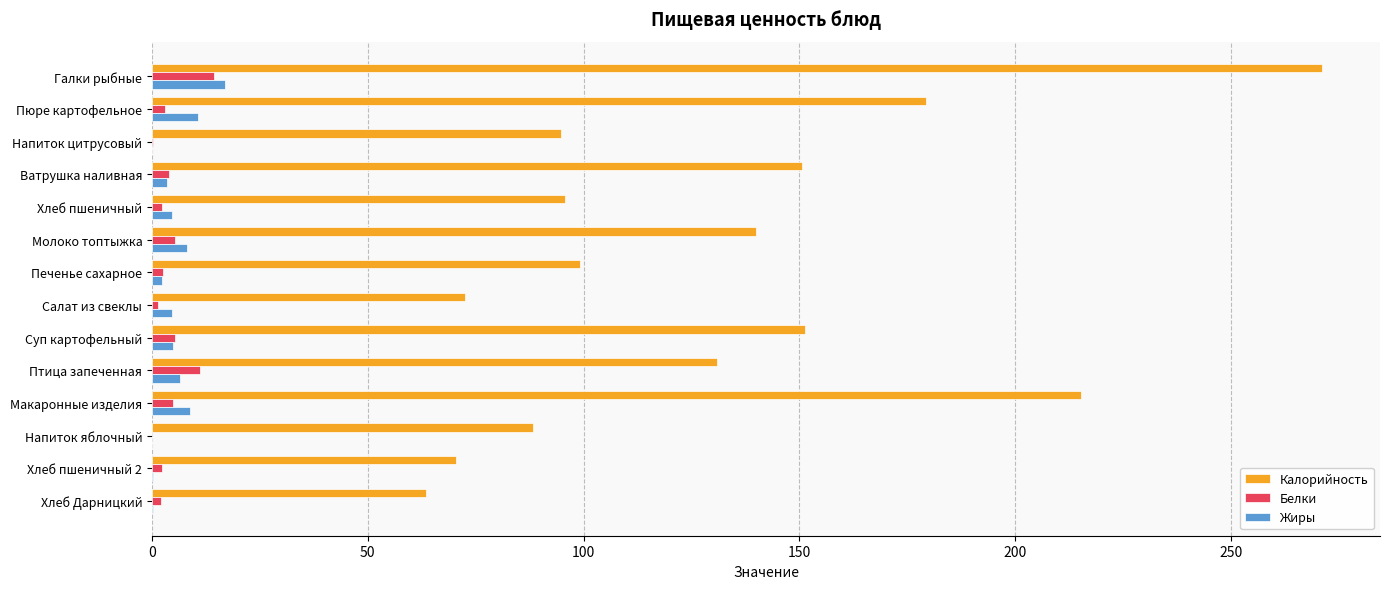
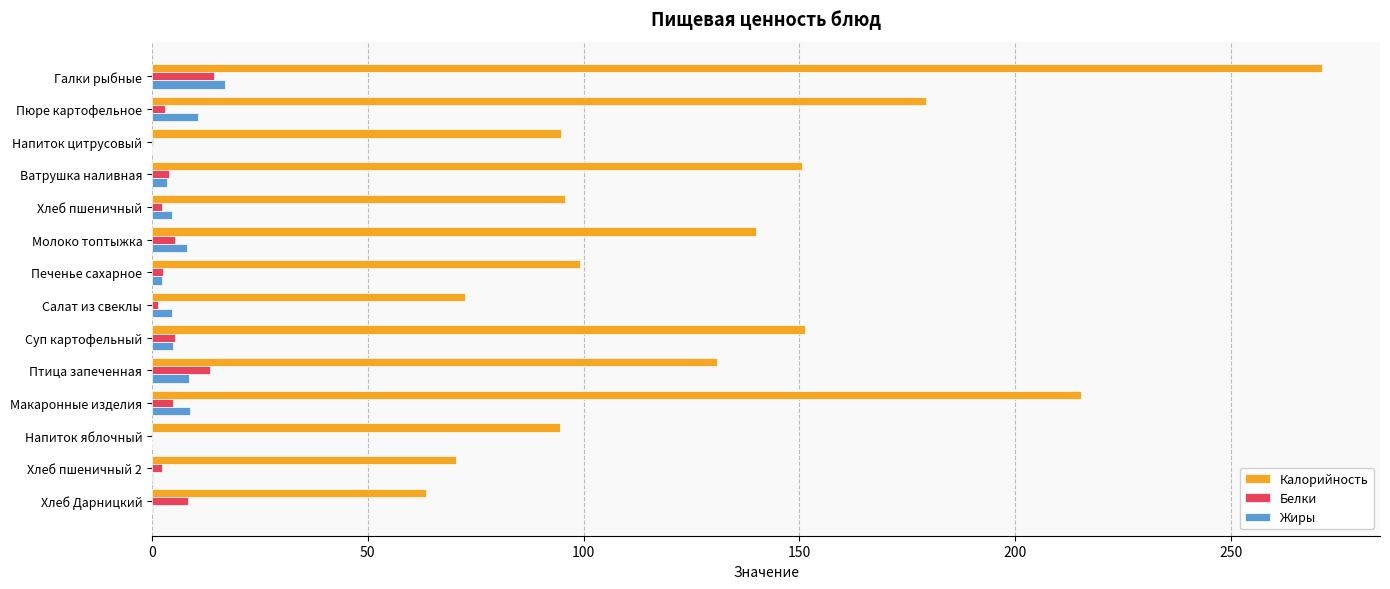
  {
    "Калорийность": {
      "Галки рыбные": 271,
      "Пюре картофельное": 179,
      "Напиток цитрусовый": 95,
      "Ватрушка наливная": 151,
      "Хлеб пшеничный": 96,
      "Молоко топтыжка": 140,
      "Печенье сахарное": 99,
      "Салат из свеклы": 73,
      "Суп картофельный": 151,
      "Птица запеченная": 131,
      "Макаронные изделия": 215,
-     "Напиток яблочный": 88,
+     "Напиток яблочный": 95,
      "Хлеб пшеничный 2": 70,
      "Хлеб Дарницкий": 64
    },
    "Белки": {
      "Галки рыбные": 14,
      "Пюре картофельное": 3,
      "Ватрушка наливная": 4,
      "Хлеб пшеничный": 2,
      "Молоко топтыжка": 5,
      "Печенье сахарное": 2,
      "Салат из свеклы": 1,
      "Суп картофельный": 5,
-     "Птица запеченная": 11,
+     "Птица запеченная": 13,
      "Макаронные изделия": 5,
      "Хлеб пшеничный 2": 2,
-     "Хлеб Дарницкий": 2
+     "Хлеб Дарницкий": 8
    },
    "Жиры": {
      "Галки рыбные": 17,
      "Пюре картофельное": 11,
      "Ватрушка наливная": 3,
      "Хлеб пшеничный": 5,
      "Молоко топтыжка": 8,
      "Печенье сахарное": 2,
      "Салат из свеклы": 5,
      "Суп картофельный": 5,
-     "Птица запеченная": 6,
+     "Птица запеченная": 9,
      "Макаронные изделия": 9
    }
  }
